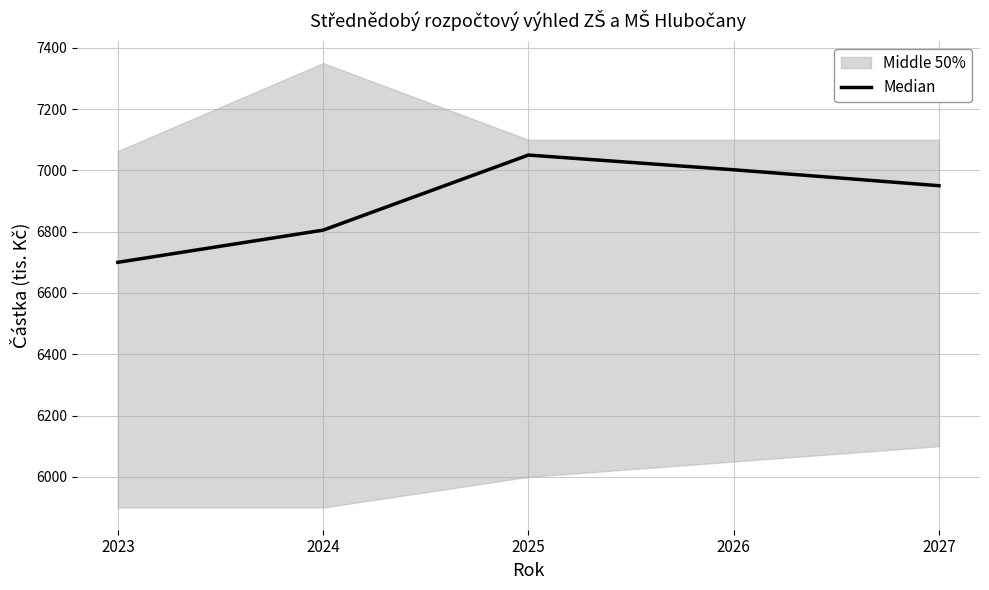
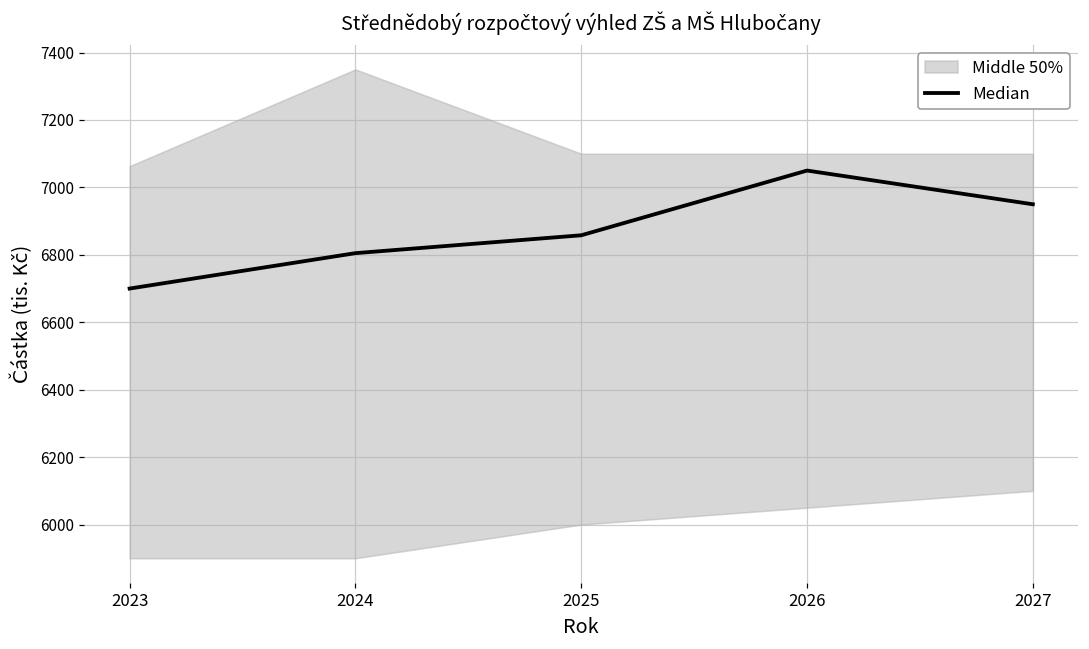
  {
    "Median": {
      "2023": 6700,
      "2024": 6810,
-     "2025": 7050,
-     "2026": 7000,
+     "2025": 6860,
+     "2026": 7050,
      "2027": 6950
    }
  }
